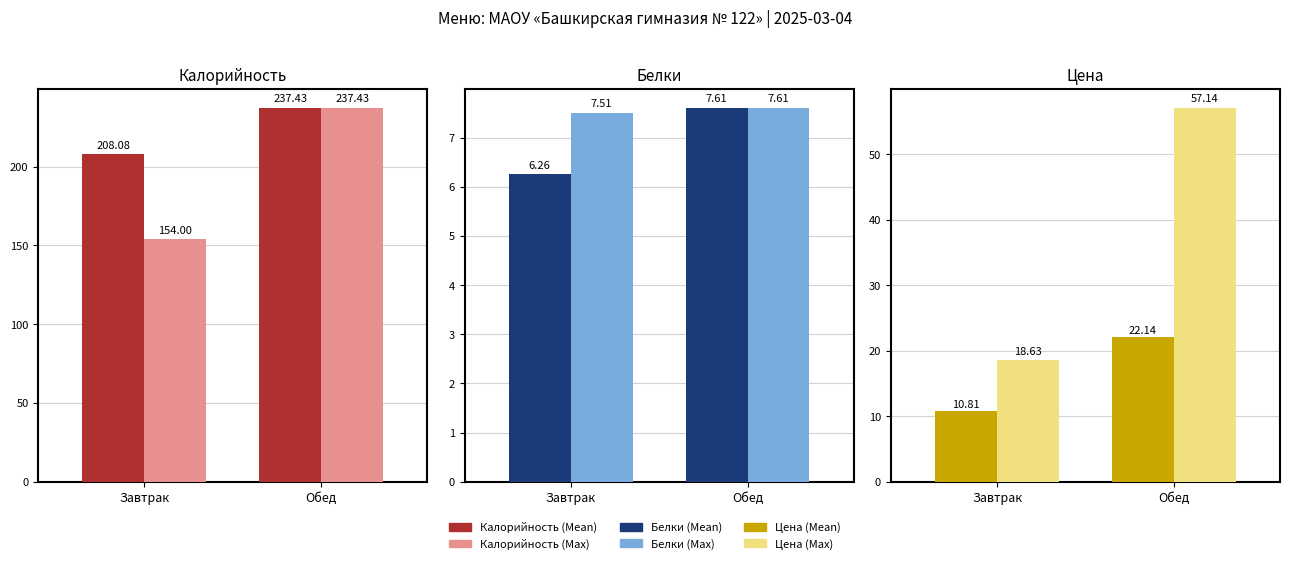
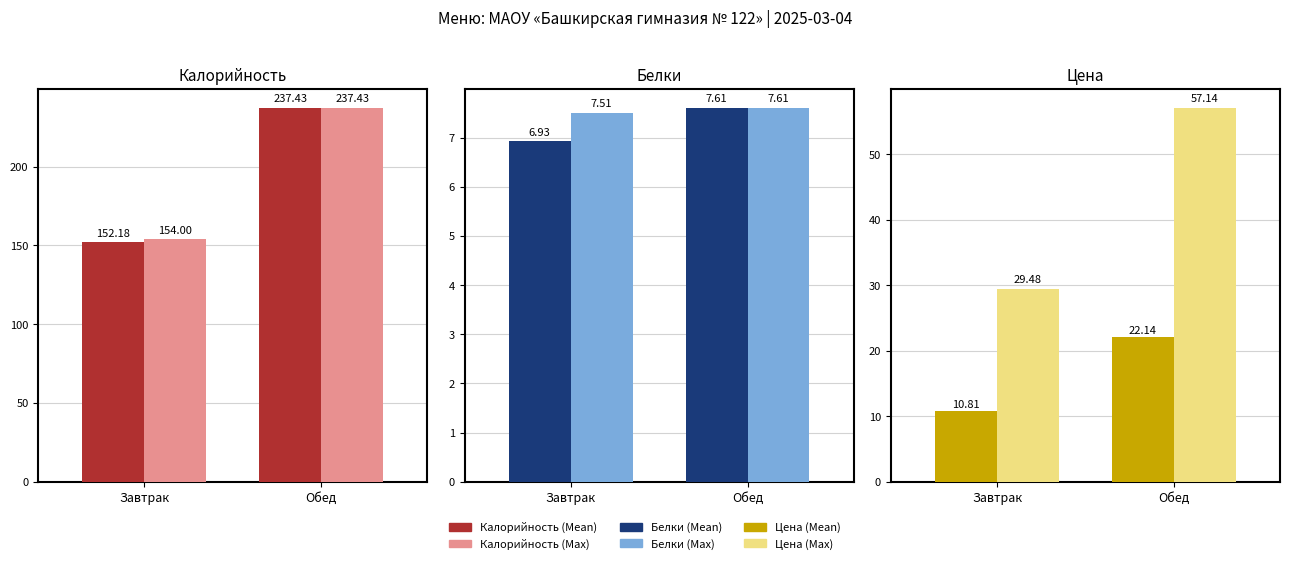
  {
    "Калорийность": {
      "Калорийность (Mean)": {
-       "Завтрак": 208.08,
+       "Завтрак": 152.18,
        "Обед": 237.43
      },
      "Калорийность (Max)": {
        "Завтрак": 154.00,
        "Обед": 237.43
      }
    },
    "Белки": {
      "Белки (Mean)": {
-       "Завтрак": 6.26,
+       "Завтрак": 6.93,
        "Обед": 7.61
      },
      "Белки (Max)": {
        "Завтрак": 7.51,
        "Обед": 7.61
      }
    },
    "Цена": {
      "Цена (Mean)": {
        "Завтрак": 10.81,
        "Обед": 22.14
      },
      "Цена (Max)": {
-       "Завтрак": 18.63,
+       "Завтрак": 29.48,
        "Обед": 57.14
      }
    }
  }
